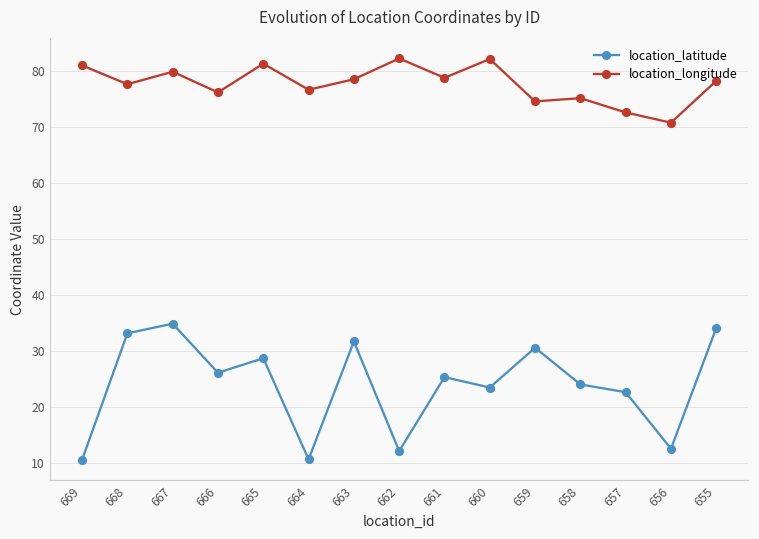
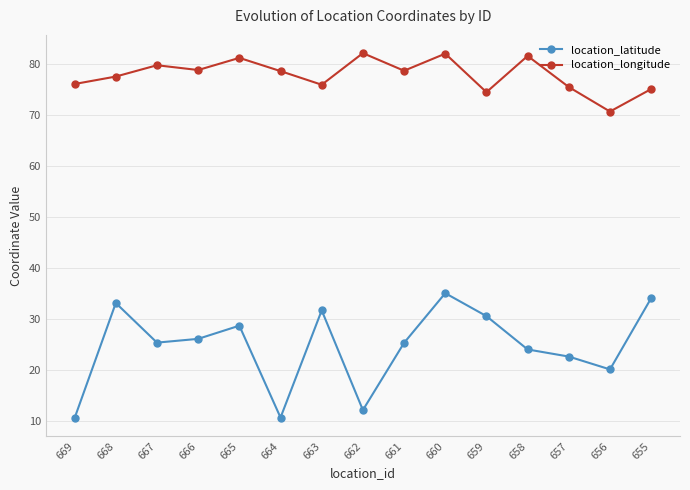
  {
    "location_latitude": {
      "669": 11,
      "668": 33,
-     "667": 35,
+     "667": 25,
      "666": 26,
      "665": 29,
      "664": 11,
      "663": 32,
      "662": 12,
      "661": 25,
-     "660": 24,
+     "660": 35,
      "659": 31,
      "658": 24,
      "657": 23,
-     "656": 13,
+     "656": 20,
      "655": 34
    },
    "location_longitude": {
-     "669": 81,
+     "669": 76,
      "668": 78,
      "667": 80,
-     "666": 76,
+     "666": 79,
      "665": 81,
-     "664": 77,
-     "663": 78,
+     "664": 79,
+     "663": 76,
      "662": 82,
      "661": 79,
      "660": 82,
      "659": 75,
-     "658": 75,
-     "657": 73,
+     "658": 82,
+     "657": 76,
      "656": 71,
-     "655": 78
+     "655": 75
    }
  }
